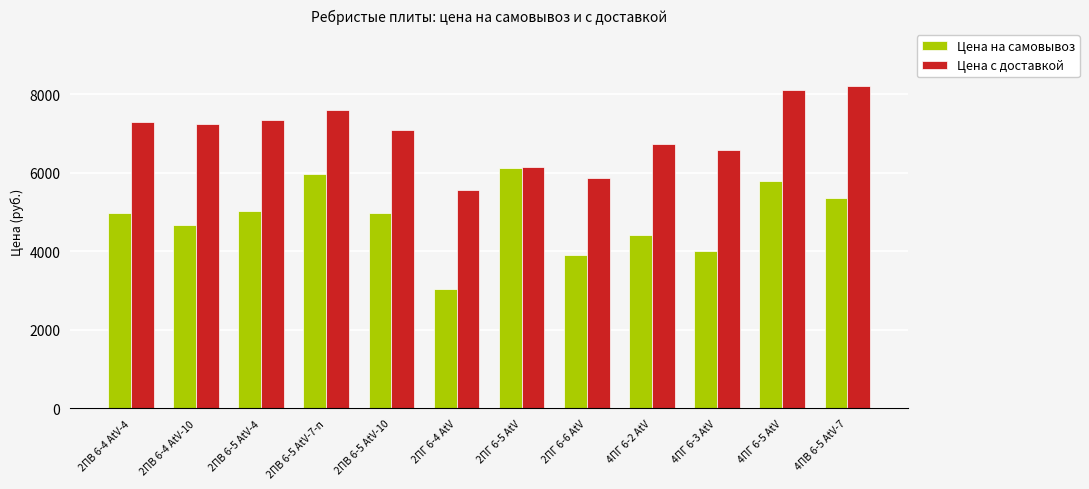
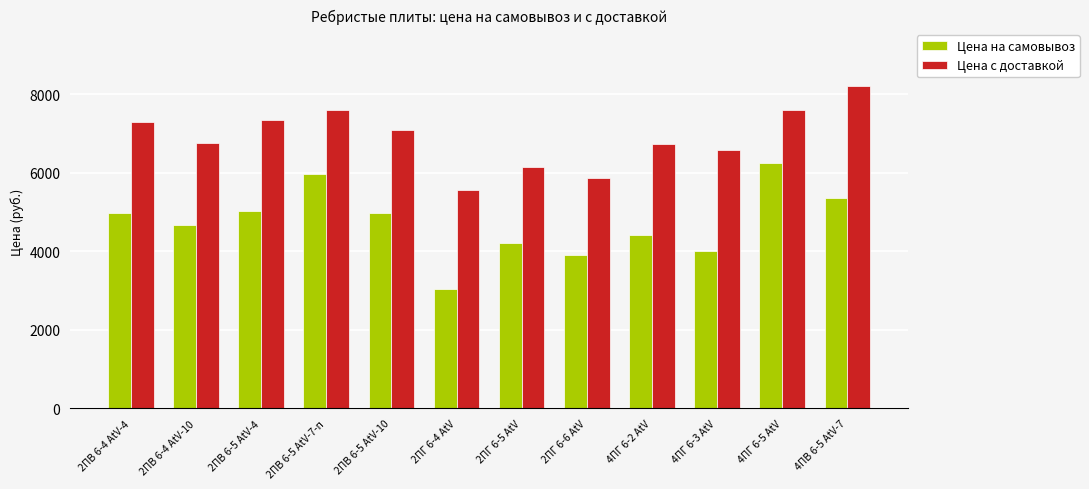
  {
    "Цена на самовывоз": {
      "2ПВ 6-4 AtV-4": 5000,
      "2ПВ 6-4 AtV-10": 4700,
      "2ПВ 6-5 AtV-4": 5000,
      "2ПВ 6-5 AtV-7-п": 6000,
      "2ПВ 6-5 AtV-10": 5000,
      "2ПГ 6-4 AtV": 3000,
-     "2ПГ 6-5 AtV": 6100,
+     "2ПГ 6-5 AtV": 4200,
      "2ПГ 6-6 AtV": 3900,
      "4ПГ 6-2 AtV": 4400,
      "4ПГ 6-3 AtV": 4000,
-     "4ПГ 6-5 AtV": 5800,
+     "4ПГ 6-5 AtV": 6200,
      "4ПВ 6-5 AtV-7": 5400
    },
    "Цена с доставкой": {
      "2ПВ 6-4 AtV-4": 7300,
-     "2ПВ 6-4 AtV-10": 7200,
+     "2ПВ 6-4 AtV-10": 6800,
      "2ПВ 6-5 AtV-4": 7300,
      "2ПВ 6-5 AtV-7-п": 7600,
      "2ПВ 6-5 AtV-10": 7100,
      "2ПГ 6-4 AtV": 5600,
      "2ПГ 6-5 AtV": 6200,
      "2ПГ 6-6 AtV": 5900,
      "4ПГ 6-2 AtV": 6700,
      "4ПГ 6-3 AtV": 6600,
-     "4ПГ 6-5 AtV": 8100,
+     "4ПГ 6-5 AtV": 7600,
      "4ПВ 6-5 AtV-7": 8200
    }
  }
